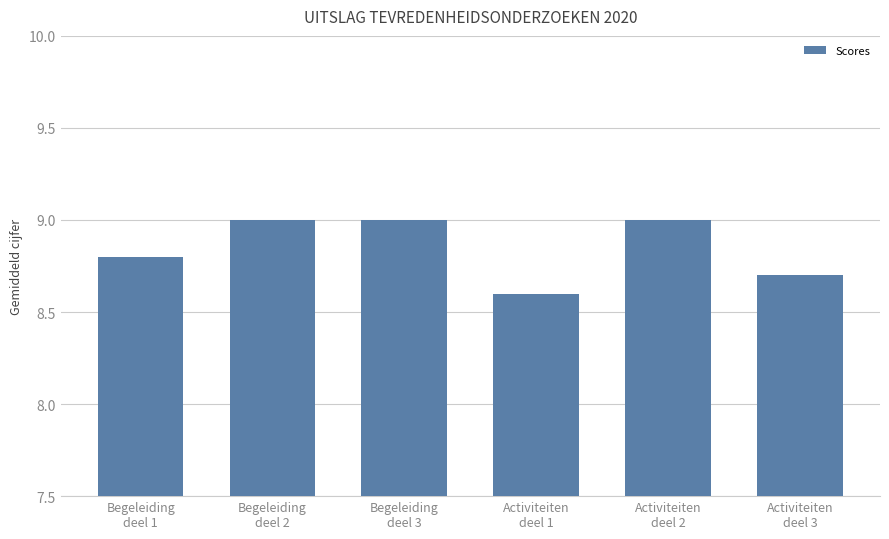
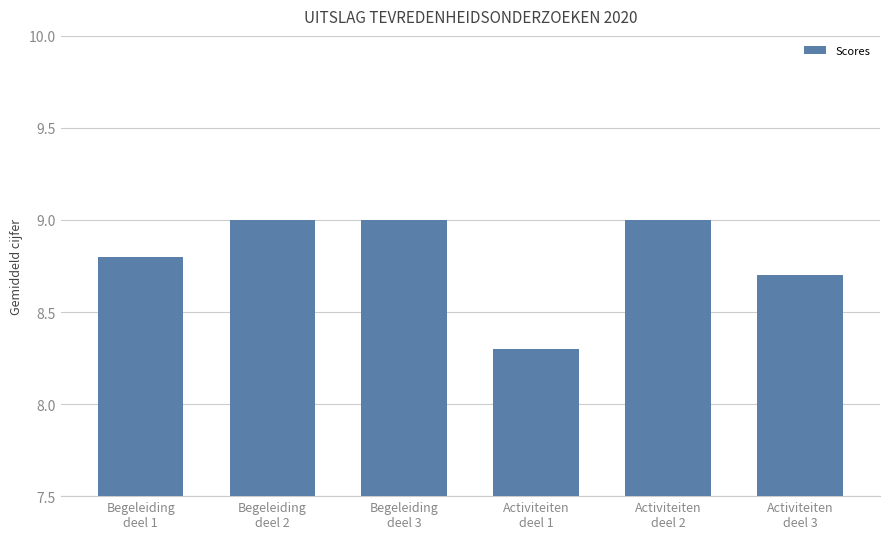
  {
    "Begeleiding deel 1": 8.8,
    "Begeleiding deel 2": 9.0,
    "Begeleiding deel 3": 9.0,
-   "Activiteiten deel 1": 8.6,
+   "Activiteiten deel 1": 8.3,
    "Activiteiten deel 2": 9.0,
    "Activiteiten deel 3": 8.7
  }
